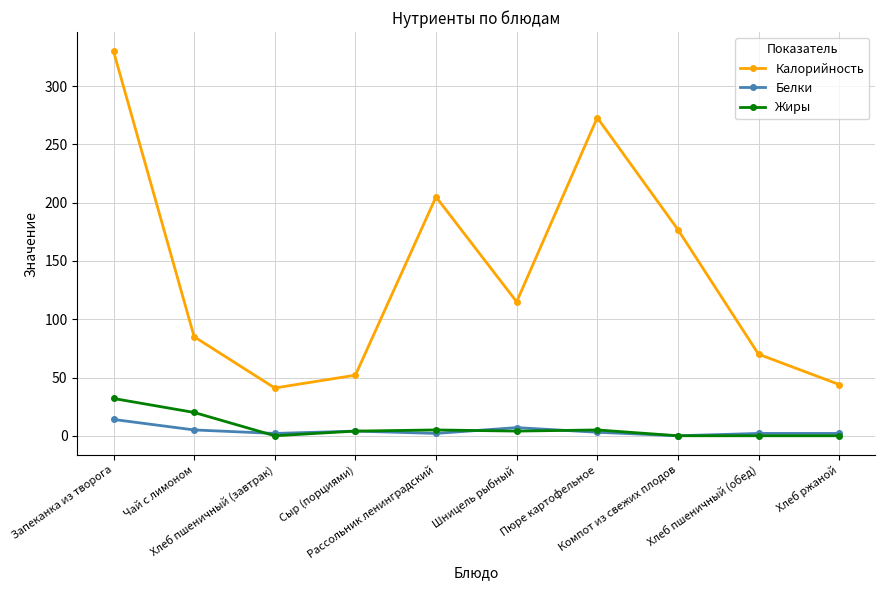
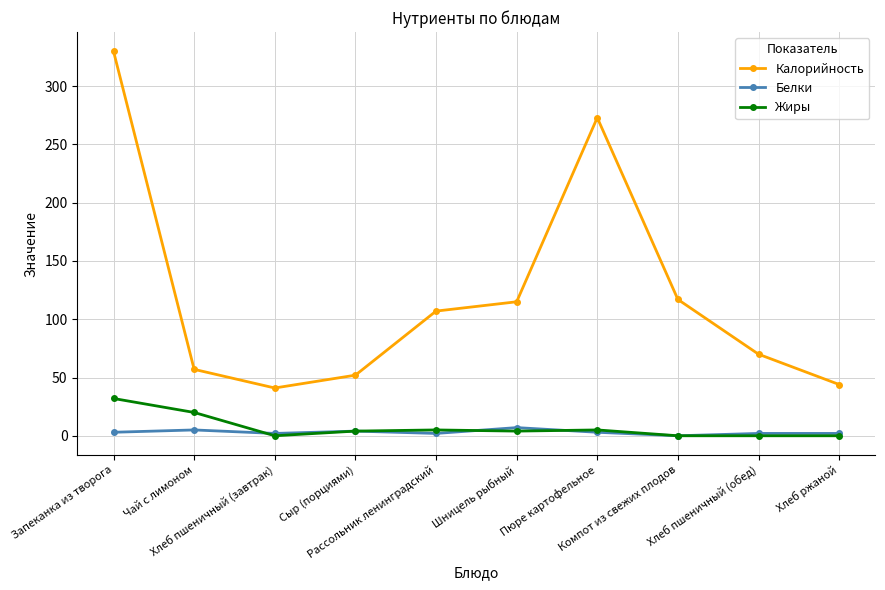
  {
    "Калорийность": {
      "Запеканка из творога": 330,
-     "Чай с лимоном": 85,
+     "Чай с лимоном": 57,
      "Хлеб пшеничный (завтрак)": 41,
      "Сыр (порциями)": 52,
-     "Рассольник ленинградский": 205,
+     "Рассольник ленинградский": 107,
      "Шницель рыбный": 115,
      "Пюре картофельное": 273,
-     "Компот из свежих плодов": 177,
+     "Компот из свежих плодов": 117,
      "Хлеб пшеничный (обед)": 70,
      "Хлеб ржаной": 44
    },
    "Белки": {
-     "Запеканка из творога": 14,
+     "Запеканка из творога": 3,
      "Чай с лимоном": 5,
      "Рассольник ленинградский": 2,
      "Шницель рыбный": 7
    },
    "Жиры": {
      "Запеканка из творога": 32,
      "Чай с лимоном": 20,
      "Рассольник ленинградский": 5,
      "Шницель рыбный": 4
    }
  }
